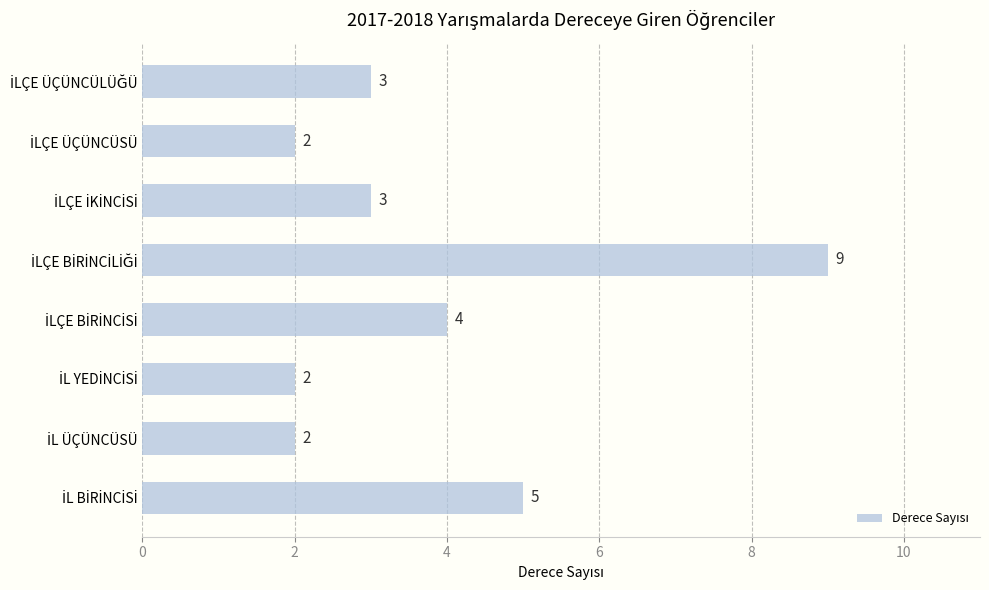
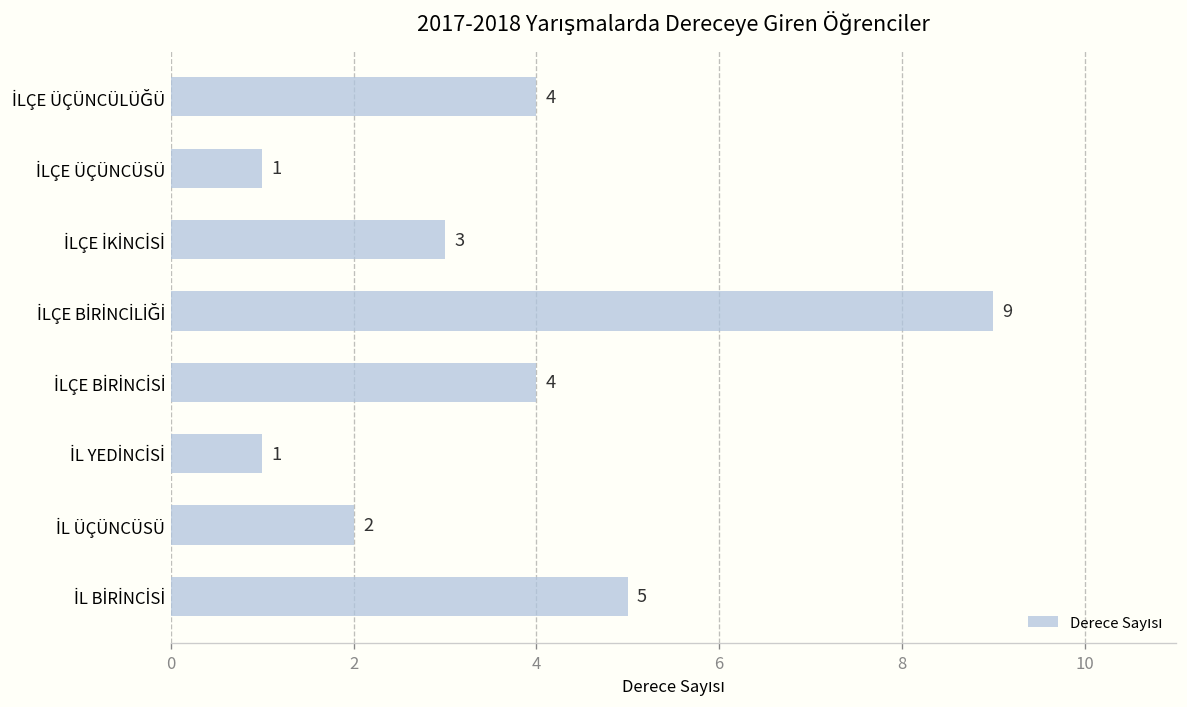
  {
-   "İLÇE ÜÇÜNCÜLÜĞÜ": 3,
-   "İLÇE ÜÇÜNCÜSÜ": 2,
+   "İLÇE ÜÇÜNCÜLÜĞÜ": 4,
+   "İLÇE ÜÇÜNCÜSÜ": 1,
    "İLÇE İKİNCİSİ": 3,
    "İLÇE BİRİNCİLİĞİ": 9,
    "İLÇE BİRİNCİSİ": 4,
-   "İL YEDİNCİSİ": 2,
+   "İL YEDİNCİSİ": 1,
    "İL ÜÇÜNCÜSÜ": 2,
    "İL BİRİNCİSİ": 5
  }
